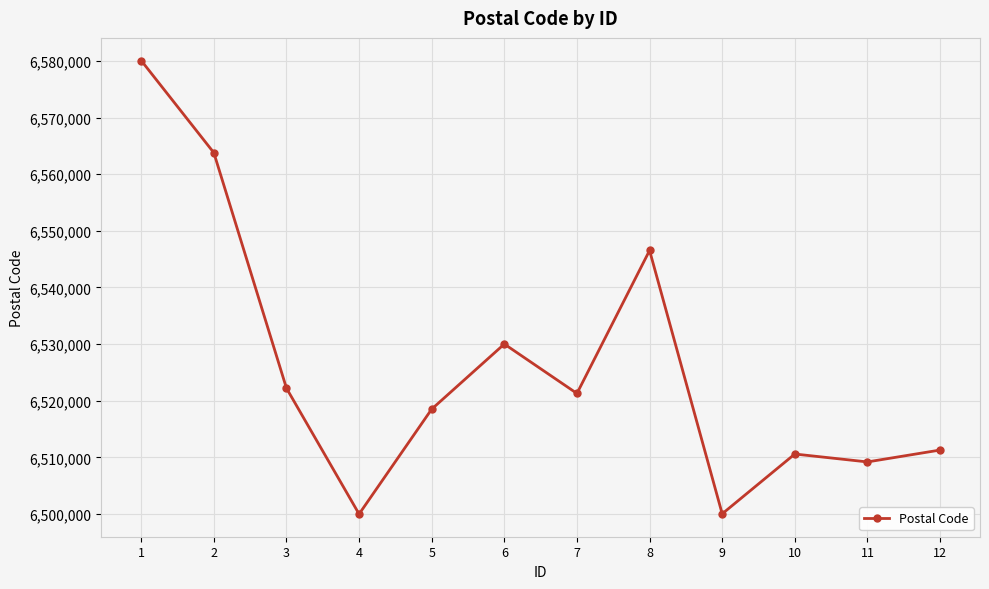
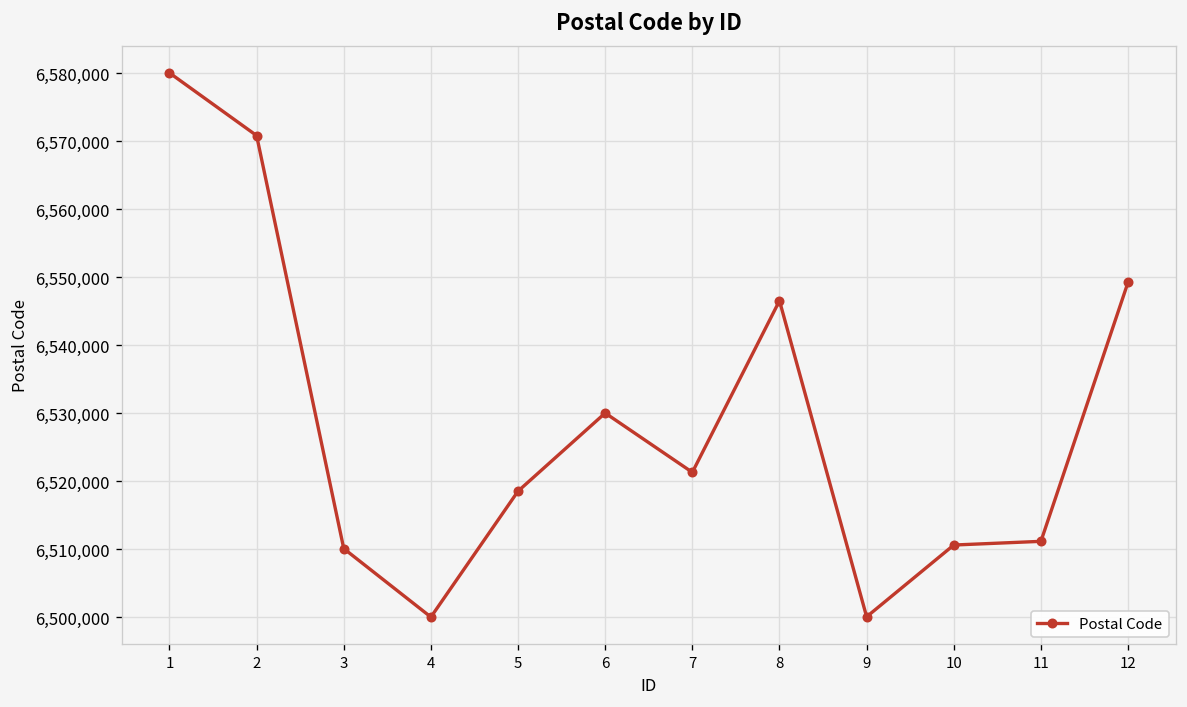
  {
    "1": "6,580,000",
-   "2": "6,564,000",
-   "3": "6,522,000",
+   "2": "6,571,000",
+   "3": "6,510,000",
    "4": "6,500,000",
    "5": "6,519,000",
    "6": "6,530,000",
    "7": "6,521,000",
    "8": "6,547,000",
    "9": "6,500,000",
    "10": "6,511,000",
-   "11": "6,509,000",
-   "12": "6,511,000"
+   "11": "6,511,000",
+   "12": "6,549,000"
  }
